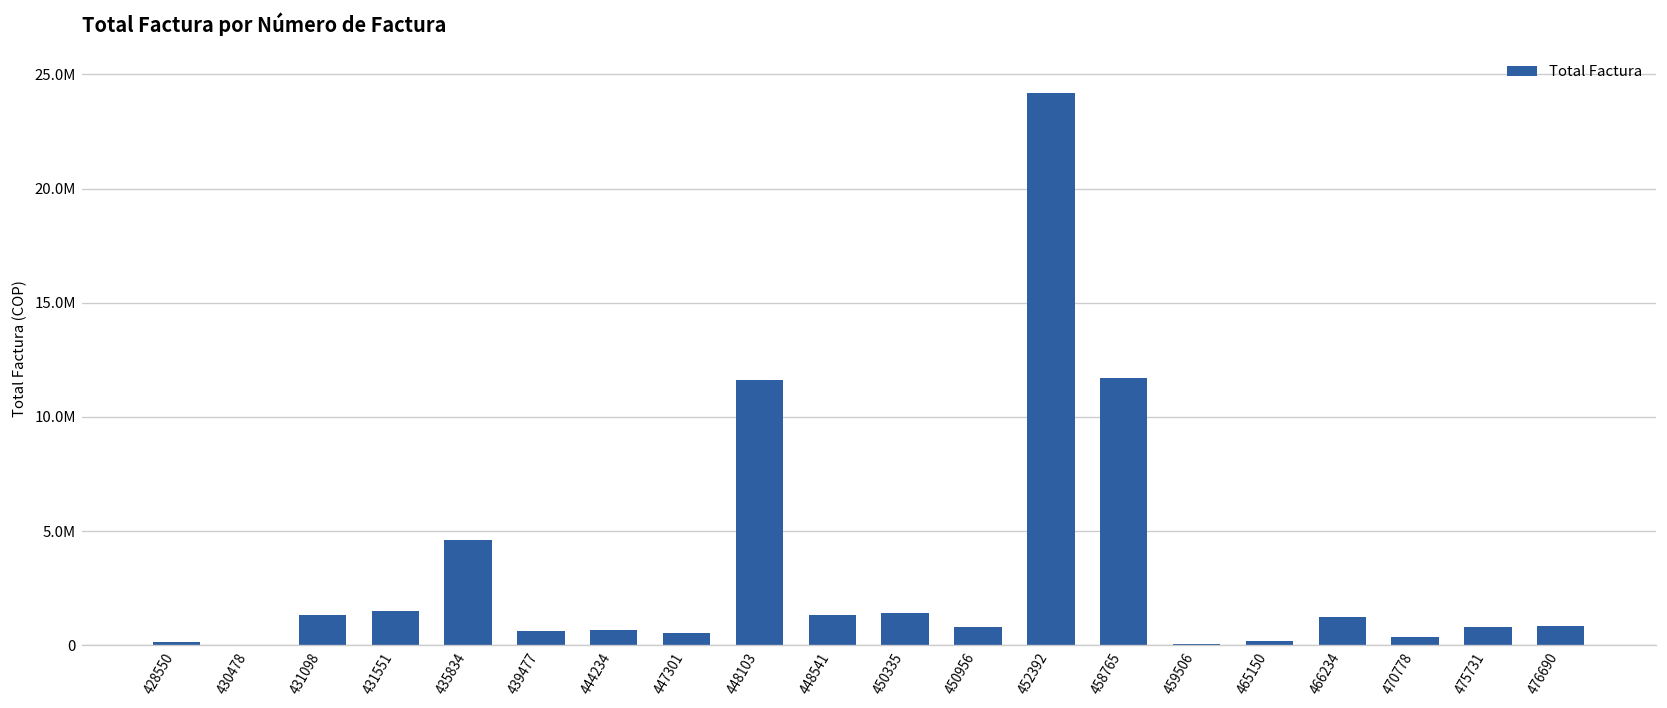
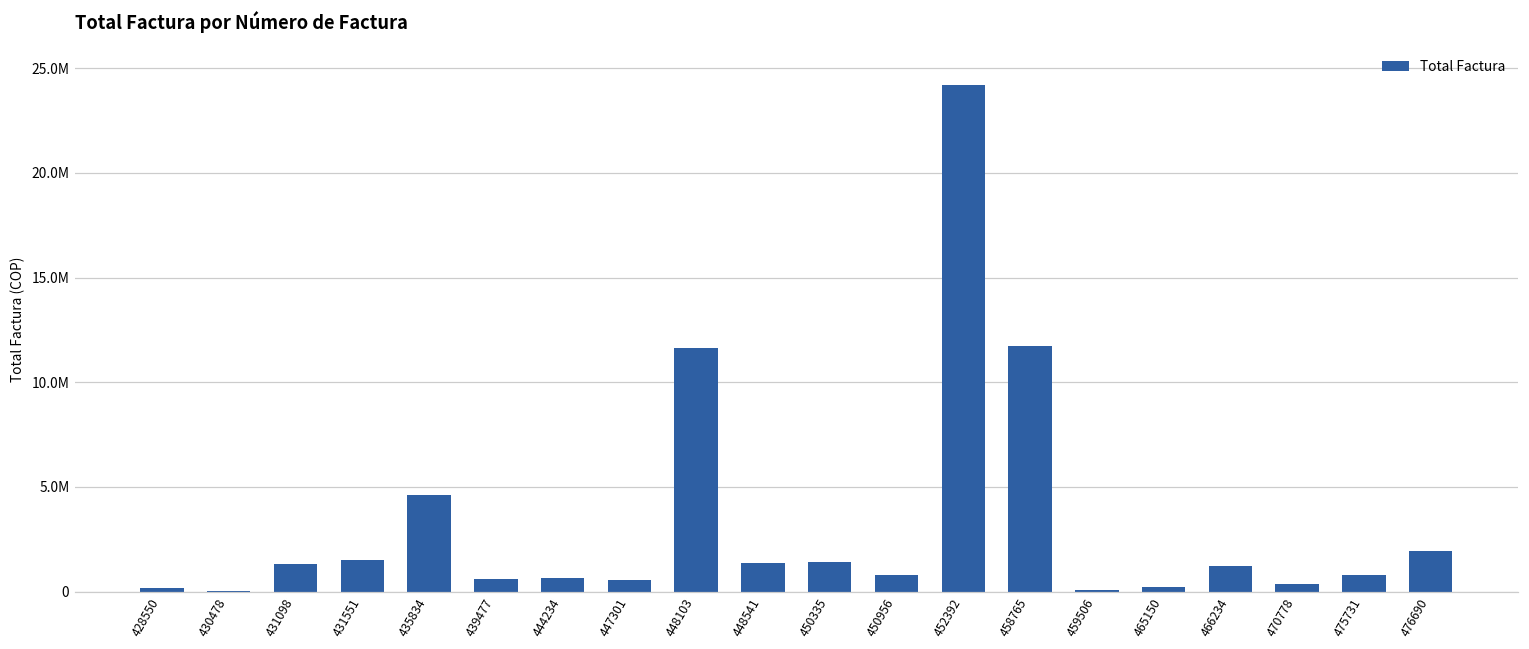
  {
    "428550": 200000,
    "431098": 1300000,
    "431551": 1500000,
    "435834": 4600000,
    "439477": 600000,
    "444234": 700000,
    "447301": 600000,
    "448103": 11600000,
    "448541": 1300000,
    "450335": 1400000,
    "450956": 800000,
    "452392": 24200000,
    "458765": 11700000,
    "465150": 200000,
    "466234": 1200000,
    "470778": 400000,
    "475731": 800000,
-   "476690": 800000
+   "476690": 1900000
  }
